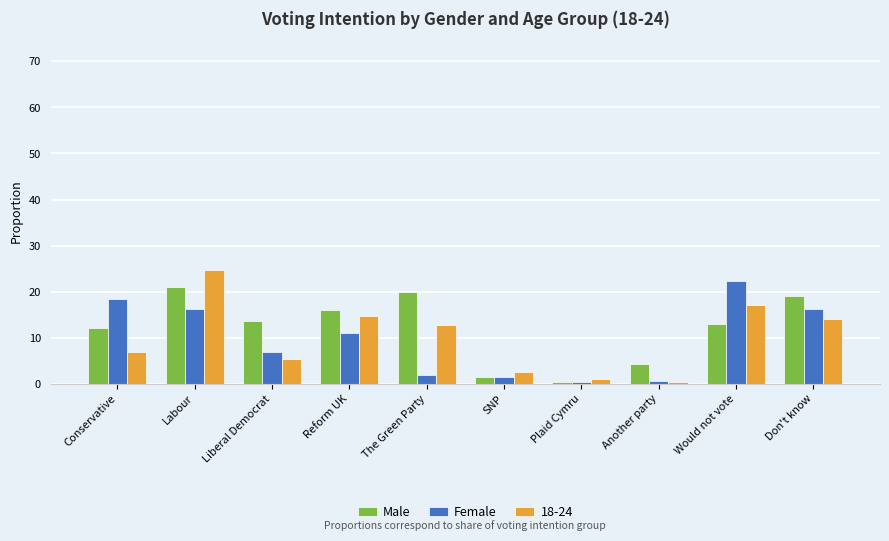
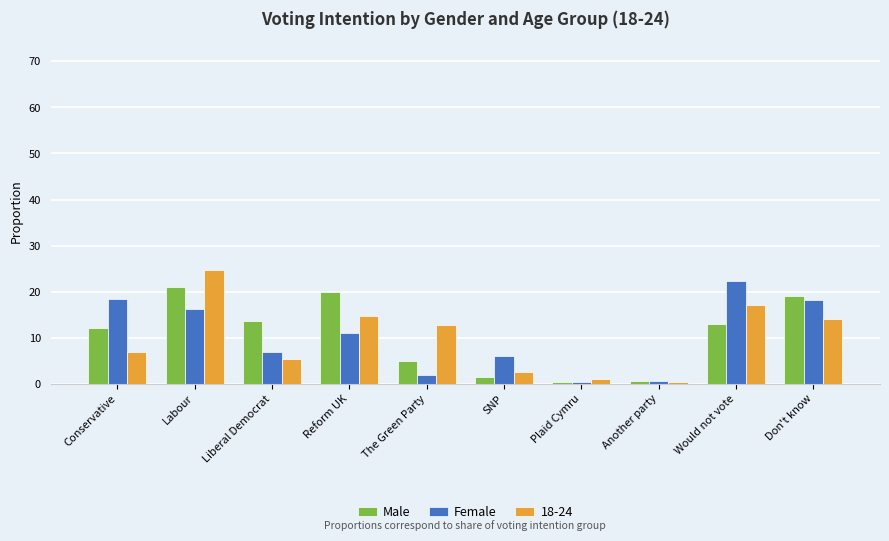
  {
    "Male": {
      "Conservative": 12,
      "Labour": 21,
      "Liberal Democrat": 14,
-     "Reform UK": 16,
-     "The Green Party": 20,
+     "Reform UK": 20,
+     "The Green Party": 5,
      "SNP": 2,
-     "Another party": 4,
+     "Another party": 1,
      "Would not vote": 13,
      "Don't know": 19
    },
    "Female": {
      "Conservative": 18,
      "Labour": 16,
      "Liberal Democrat": 7,
      "Reform UK": 11,
      "The Green Party": 2,
-     "SNP": 1,
+     "SNP": 6,
      "Another party": 1,
      "Would not vote": 22,
-     "Don't know": 16
+     "Don't know": 18
    },
    "18-24": {
      "Conservative": 7,
      "Labour": 25,
      "Liberal Democrat": 5,
      "Reform UK": 15,
      "The Green Party": 13,
      "SNP": 3,
      "Plaid Cymru": 1,
      "Would not vote": 17,
      "Don't know": 14
    }
  }
